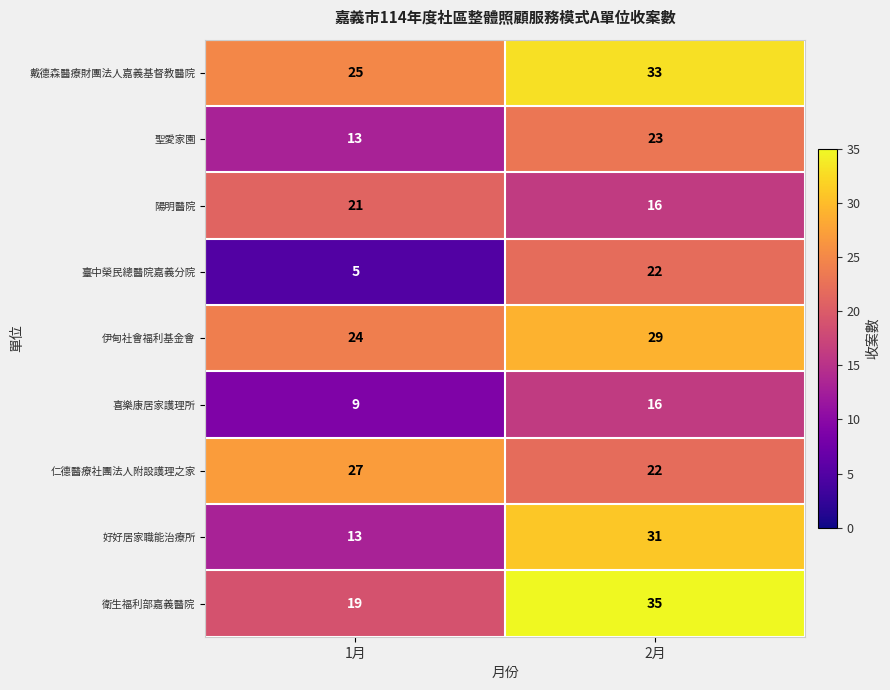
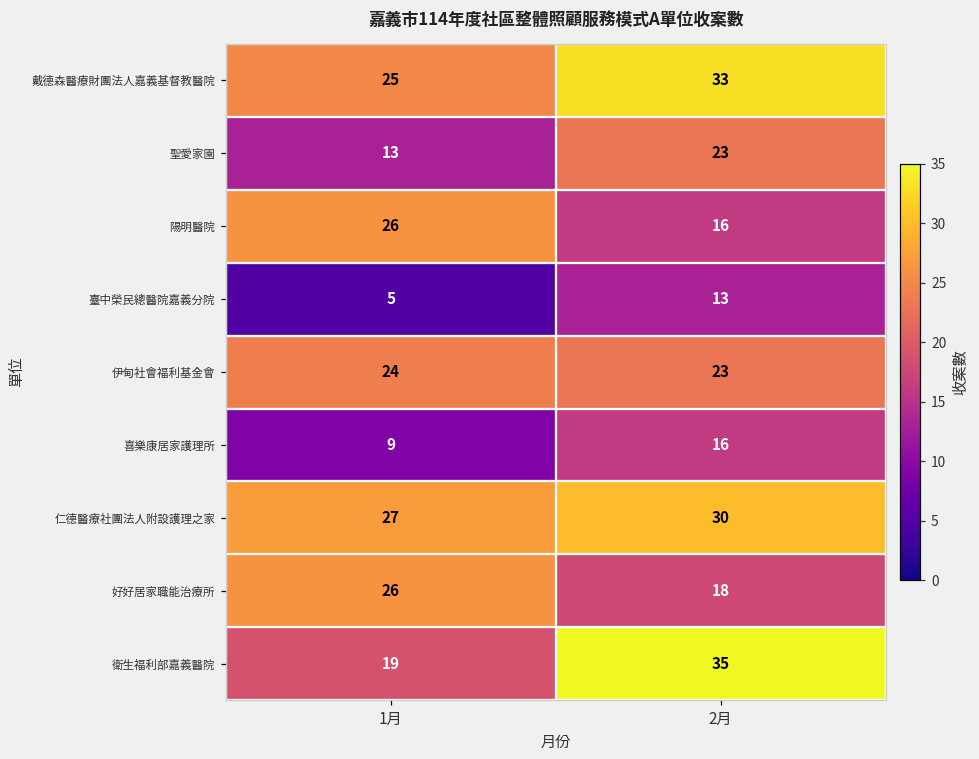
  {
    "戴德森醫療財團法人嘉義基督教醫院": {
      "1月": 25,
      "2月": 33
    },
    "聖愛家園": {
      "1月": 13,
      "2月": 23
    },
    "陽明醫院": {
-     "1月": 21,
+     "1月": 26,
      "2月": 16
    },
    "臺中榮民總醫院嘉義分院": {
      "1月": 5,
-     "2月": 22
+     "2月": 13
    },
    "伊甸社會福利基金會": {
      "1月": 24,
-     "2月": 29
+     "2月": 23
    },
    "喜樂康居家護理所": {
      "1月": 9,
      "2月": 16
    },
    "仁德醫療社團法人附設護理之家": {
      "1月": 27,
-     "2月": 22
+     "2月": 30
    },
    "好好居家職能治療所": {
-     "1月": 13,
-     "2月": 31
+     "1月": 26,
+     "2月": 18
    },
    "衛生福利部嘉義醫院": {
      "1月": 19,
      "2月": 35
    }
  }
